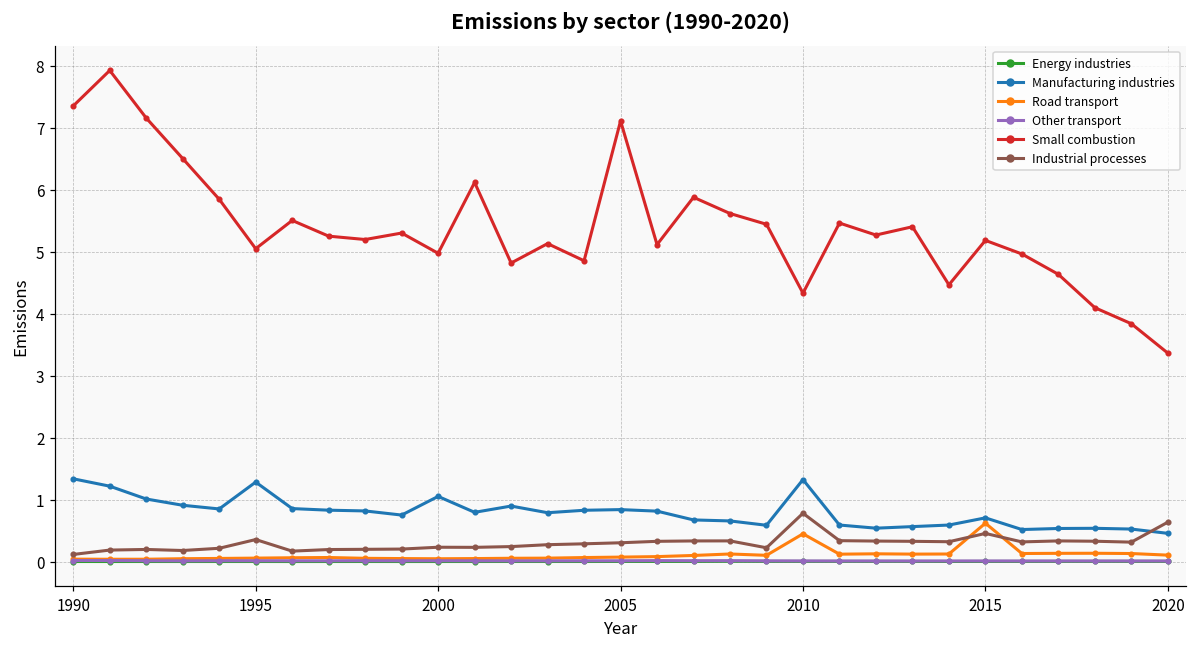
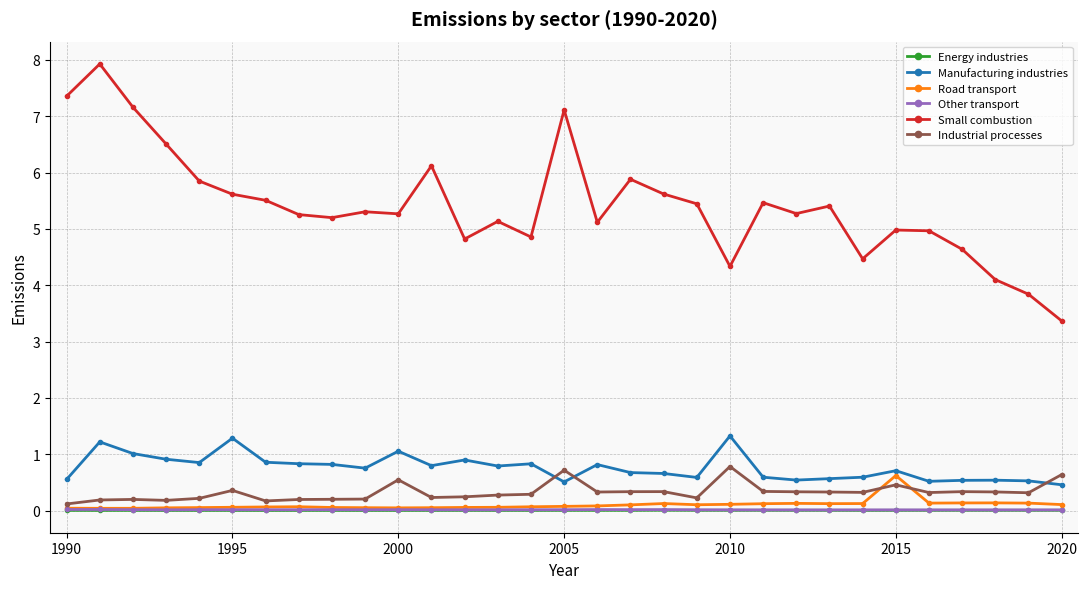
  {
    "Manufacturing industries": {
-     "1990": 1.3,
+     "1990": 0.6,
      "1995": 1.3,
      "2000": 1.1,
-     "2005": 0.8,
+     "2005": 0.5,
      "2010": 1.3,
      "2015": 0.7,
      "2020": 0.5
    },
    "Road transport": {
      "2005": 0.1,
-     "2010": 0.5,
+     "2010": 0.1,
      "2015": 0.6,
      "2020": 0.1
    },
    "Small combustion": {
      "1990": 7.4,
-     "1995": 5.1,
-     "2000": 5.0,
+     "1995": 5.6,
+     "2000": 5.3,
      "2005": 7.1,
      "2010": 4.3,
-     "2015": 5.2,
+     "2015": 5.0,
      "2020": 3.4
    },
    "Industrial processes": {
      "1990": 0.1,
      "1995": 0.4,
-     "2000": 0.2,
-     "2005": 0.3,
+     "2000": 0.5,
+     "2005": 0.7,
      "2010": 0.8,
      "2015": 0.5,
      "2020": 0.6
    }
  }
